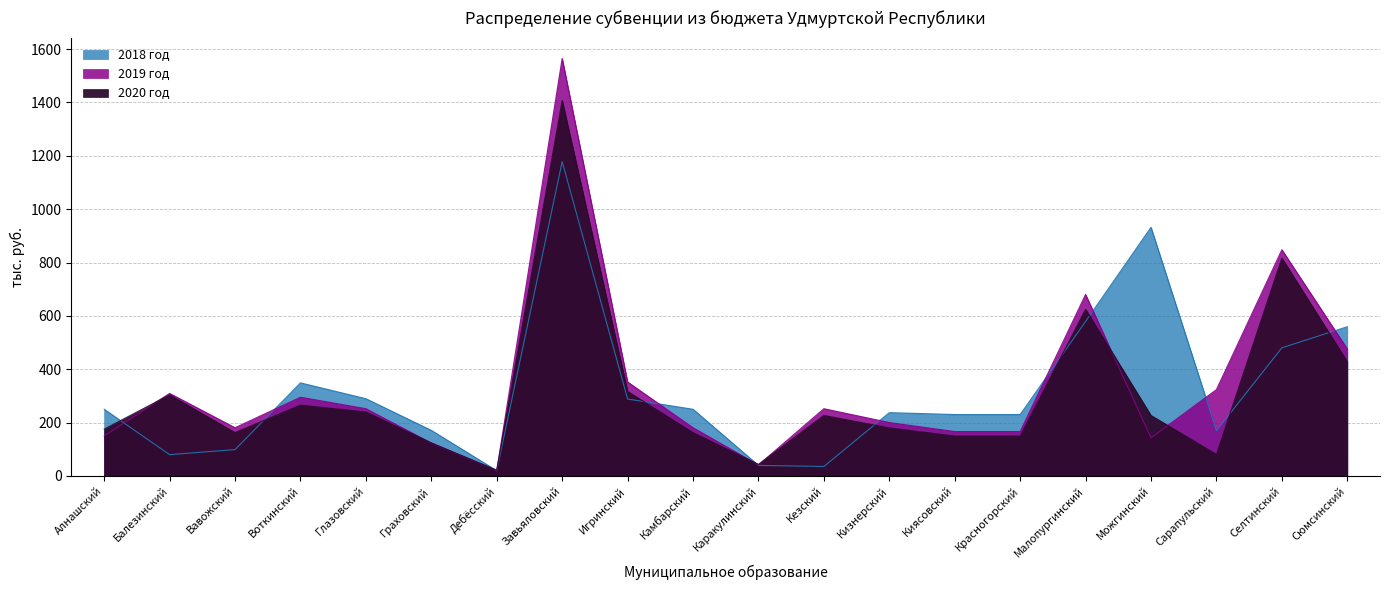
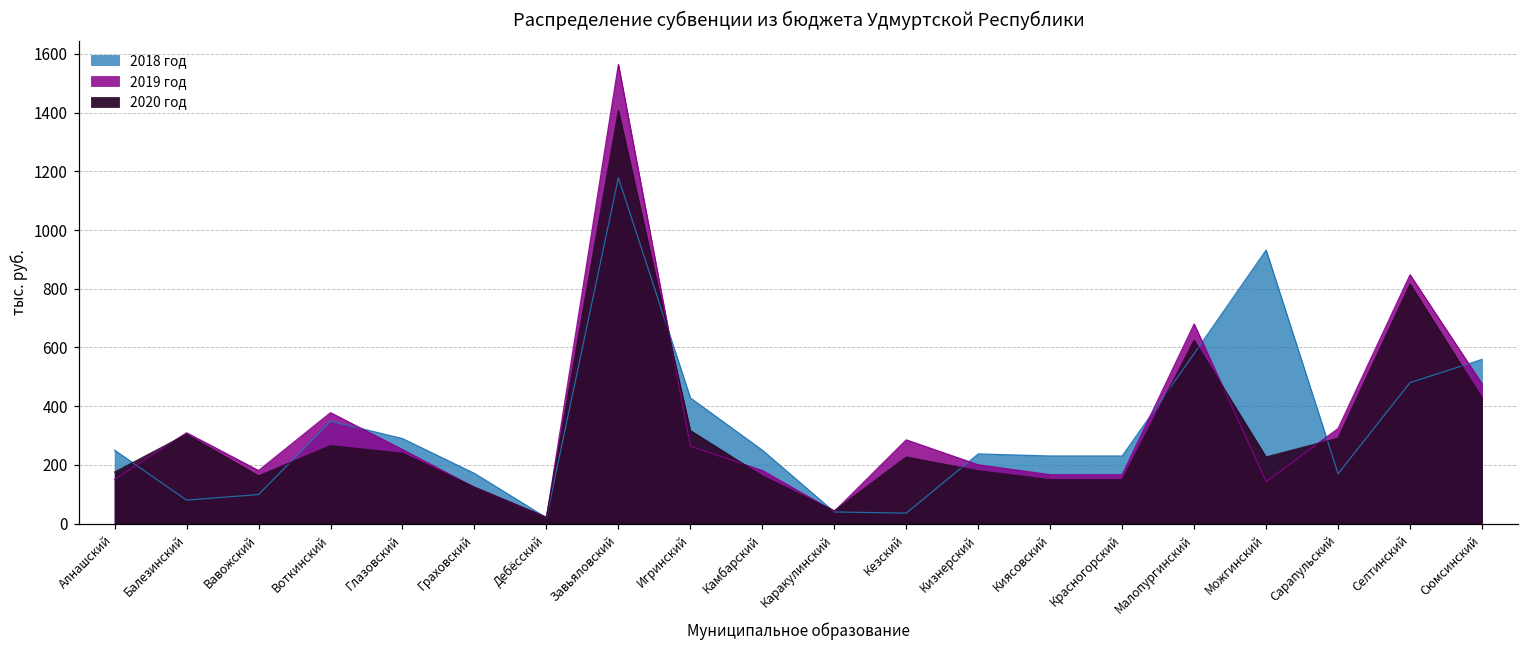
  {
    "2018 год": {
      "Алнашский": 250,
      "Балезинский": 80,
      "Вавожский": 100,
      "Воткинский": 350,
      "Глазовский": 290,
      "Граховский": 170,
      "Завьяловский": 1180,
-     "Игринский": 290,
+     "Игринский": 430,
      "Камбарский": 250,
      "Кезский": 40,
      "Кизнерский": 240,
      "Киясовский": 230,
      "Красногорский": 230,
      "Малопургинский": 580,
      "Можгинский": 930,
      "Сарапульский": 170,
      "Селтинский": 480,
      "Сюмсинский": 560
    },
    "2019 год": {
      "Алнашский": 150,
      "Вавожский": 180,
-     "Воткинский": 300,
+     "Воткинский": 380,
      "Глазовский": 250,
      "Завьяловский": 1560,
-     "Игринский": 350,
+     "Игринский": 260,
      "Камбарский": 180,
-     "Кезский": 250,
+     "Кезский": 290,
      "Кизнерский": 200,
      "Киясовский": 170,
      "Красногорский": 170,
      "Малопургинский": 680,
      "Можгинский": 140,
      "Сарапульский": 320,
      "Селтинский": 850,
      "Сюмсинский": 480
    },
    "2020 год": {
      "Алнашский": 180,
      "Вавожский": 160,
      "Воткинский": 270,
      "Глазовский": 240,
      "Завьяловский": 1410,
      "Игринский": 320,
      "Камбарский": 160,
      "Кезский": 230,
      "Кизнерский": 180,
      "Киясовский": 150,
      "Красногорский": 150,
      "Малопургинский": 620,
      "Можгинский": 230,
-     "Сарапульский": 80,
+     "Сарапульский": 290,
      "Селтинский": 820,
      "Сюмсинский": 430
    }
  }
